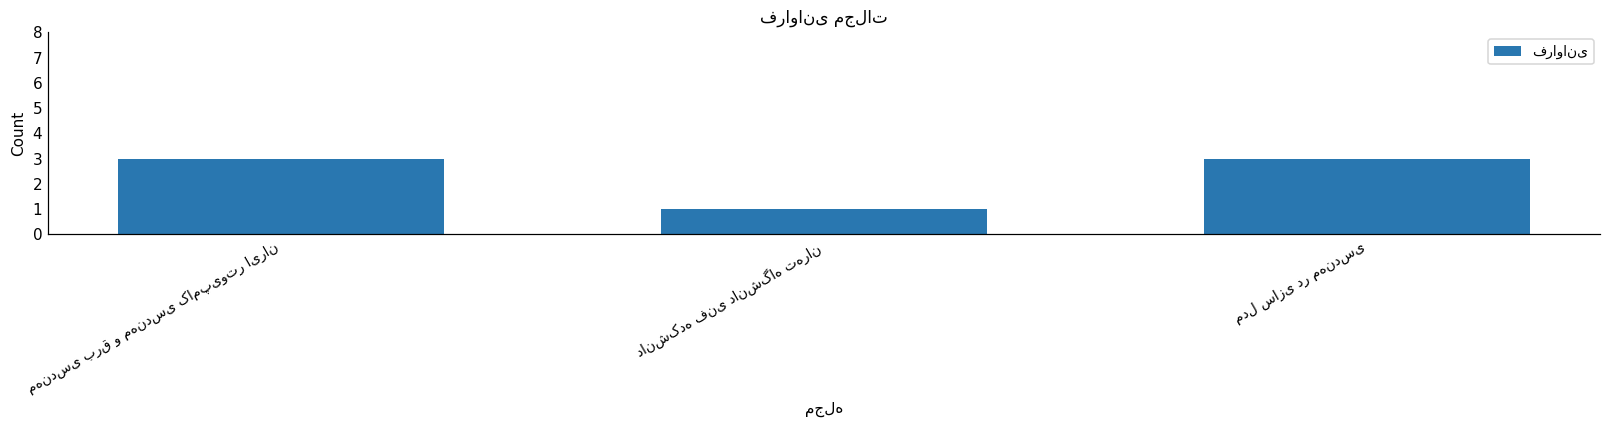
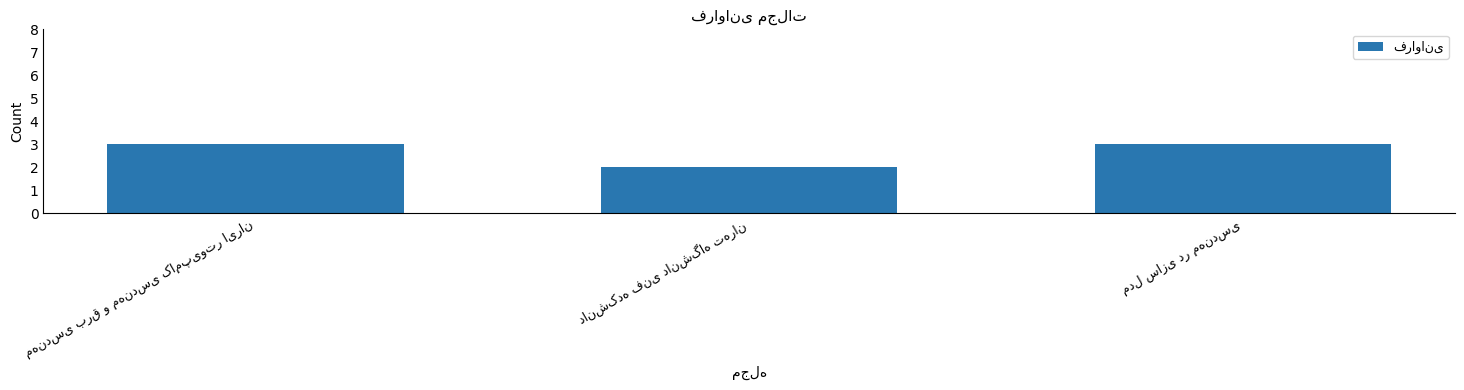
  {
    "مهندسی برق و مهندسی کامپیوتر ایران": 3,
-   "دانشکده فنی دانشگاه تهران": 1,
+   "دانشکده فنی دانشگاه تهران": 2,
    "مدل سازی در مهندسی": 3
  }
